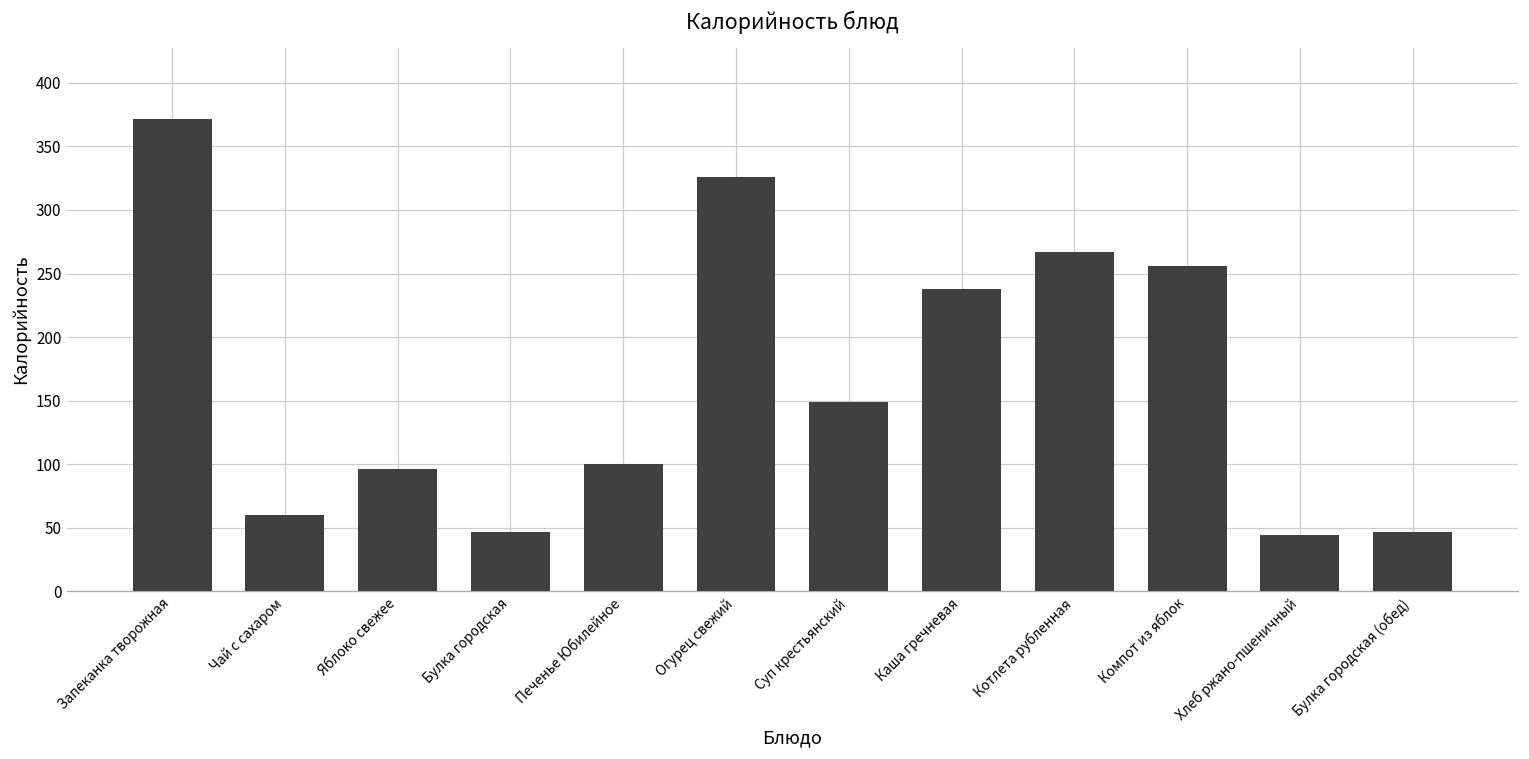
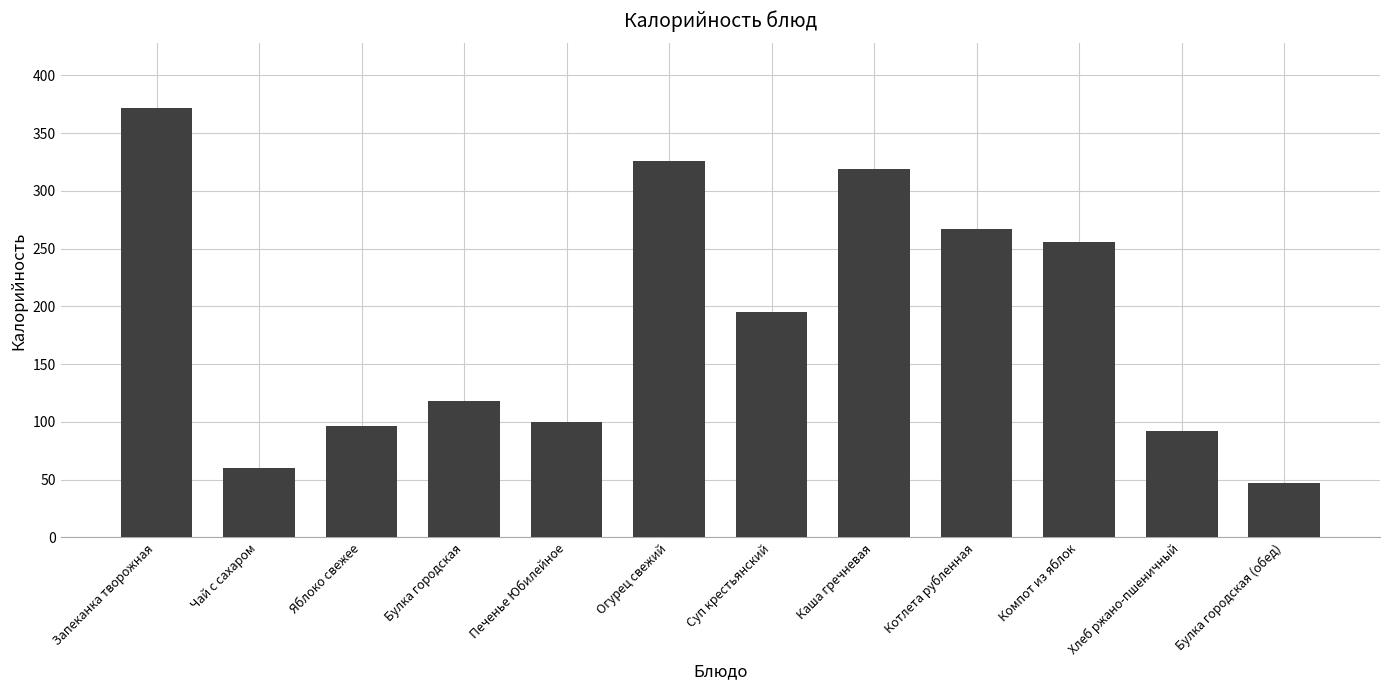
  {
    "Запеканка творожная": 372,
    "Чай с сахаром": 60,
    "Яблоко свежее": 96,
-   "Булка городская": 47,
+   "Булка городская": 118,
    "Печенье Юбилейное": 100,
    "Огурец свежий": 326,
-   "Суп крестьянский": 149,
-   "Каша гречневая": 238,
+   "Суп крестьянский": 195,
+   "Каша гречневая": 319,
    "Котлета рубленная": 267,
    "Компот из яблок": 256,
-   "Хлеб ржано-пшеничный": 44,
+   "Хлеб ржано-пшеничный": 92,
    "Булка городская (обед)": 47
  }
